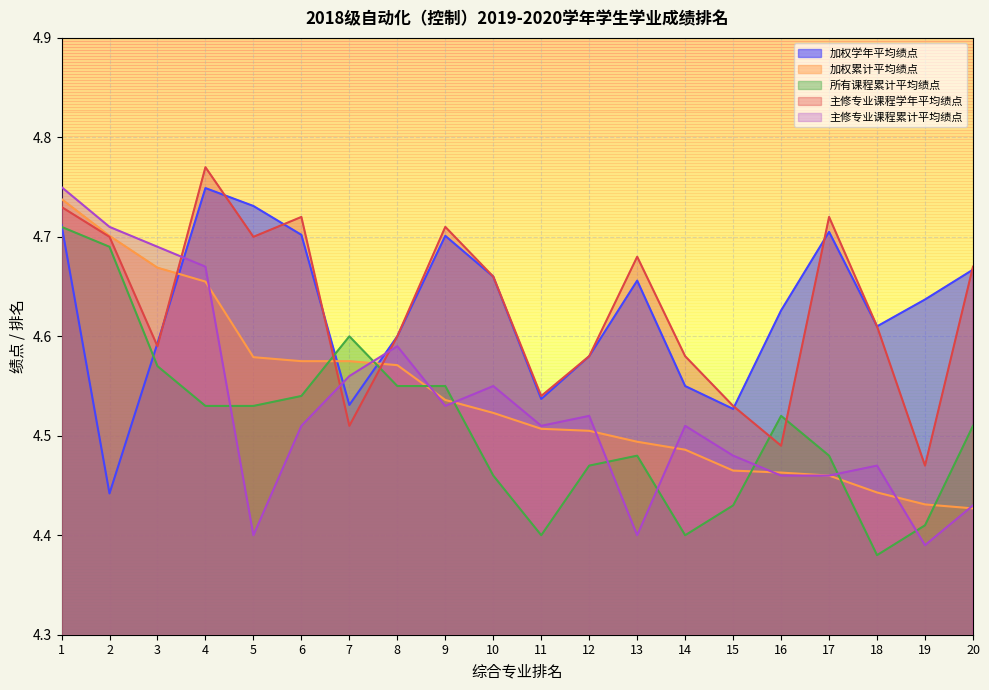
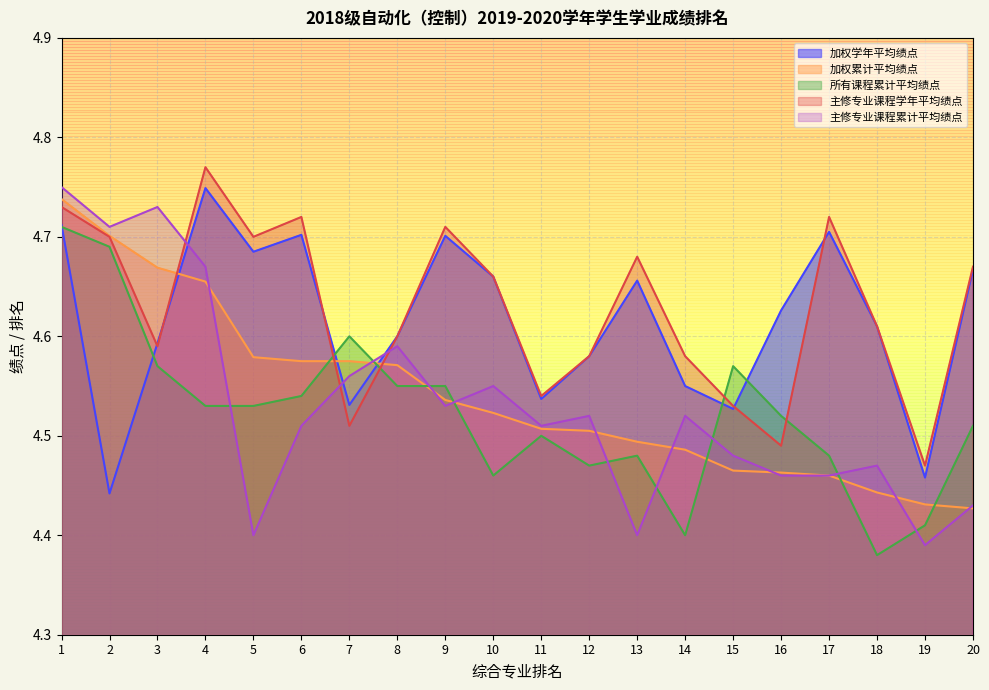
  {
    "加权学年平均绩点": {
      "2": 4.44,
      "3": 4.59,
      "4": 4.75,
-     "5": 4.73,
+     "5": 4.69,
      "6": 4.70,
      "7": 4.53,
      "9": 4.70,
      "11": 4.54,
      "13": 4.66,
      "14": 4.55,
      "15": 4.53,
      "16": 4.63,
      "17": 4.71,
-     "19": 4.64,
+     "19": 4.46,
      "20": 4.67
    },
    "所有课程累计平均绩点": {
      "2": 4.69,
      "3": 4.57,
      "4": 4.53,
      "5": 4.53,
      "6": 4.54,
      "7": 4.60,
      "8": 4.55,
      "9": 4.55,
      "10": 4.46,
-     "11": 4.4,
+     "11": 4.5,
      "12": 4.47,
      "13": 4.48,
      "14": 4.40,
-     "15": 4.43,
+     "15": 4.57,
      "16": 4.52,
      "17": 4.48,
      "18": 4.38,
      "19": 4.41,
      "20": 4.51
    },
    "主修专业课程累计平均绩点": {
      "1": 4.75,
      "2": 4.71,
-     "3": 4.69,
+     "3": 4.73,
      "4": 4.67,
      "5": 4.40,
      "6": 4.51,
      "7": 4.56,
      "8": 4.59,
      "9": 4.53,
      "10": 4.55,
      "11": 4.51,
      "12": 4.52,
      "13": 4.40,
-     "14": 4.51,
+     "14": 4.52,
      "15": 4.48,
      "16": 4.46,
      "18": 4.47,
      "19": 4.39,
      "20": 4.43
    }
  }
